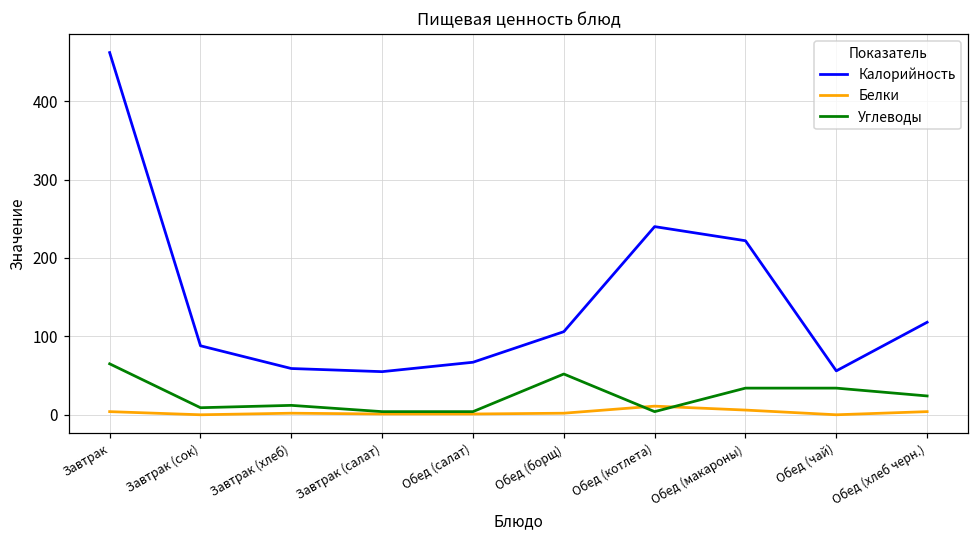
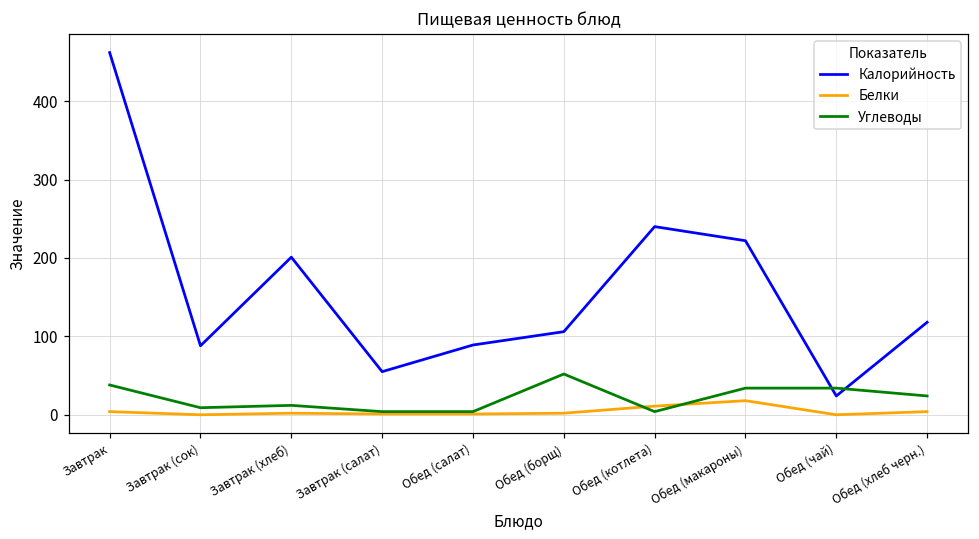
  {
    "Калорийность": {
      "Завтрак": 460,
      "Завтрак (сок)": 90,
-     "Завтрак (хлеб)": 60,
+     "Завтрак (хлеб)": 200,
      "Завтрак (салат)": 60,
-     "Обед (салат)": 70,
+     "Обед (салат)": 90,
      "Обед (борщ)": 110,
      "Обед (котлета)": 240,
      "Обед (макароны)": 220,
-     "Обед (чай)": 60,
+     "Обед (чай)": 20,
      "Обед (хлеб черн.)": 120
    },
    "Белки": {
      "Завтрак": 0,
      "Завтрак (сок)": 0,
      "Завтрак (хлеб)": 0,
      "Обед (борщ)": 0,
      "Обед (котлета)": 10,
-     "Обед (макароны)": 10,
+     "Обед (макароны)": 20,
      "Обед (чай)": 0,
      "Обед (хлеб черн.)": 0
    },
    "Углеводы": {
-     "Завтрак": 70,
+     "Завтрак": 40,
      "Завтрак (сок)": 10,
      "Завтрак (хлеб)": 10,
      "Обед (борщ)": 50,
      "Обед (котлета)": 0,
      "Обед (макароны)": 30,
      "Обед (чай)": 30,
      "Обед (хлеб черн.)": 20
    }
  }
